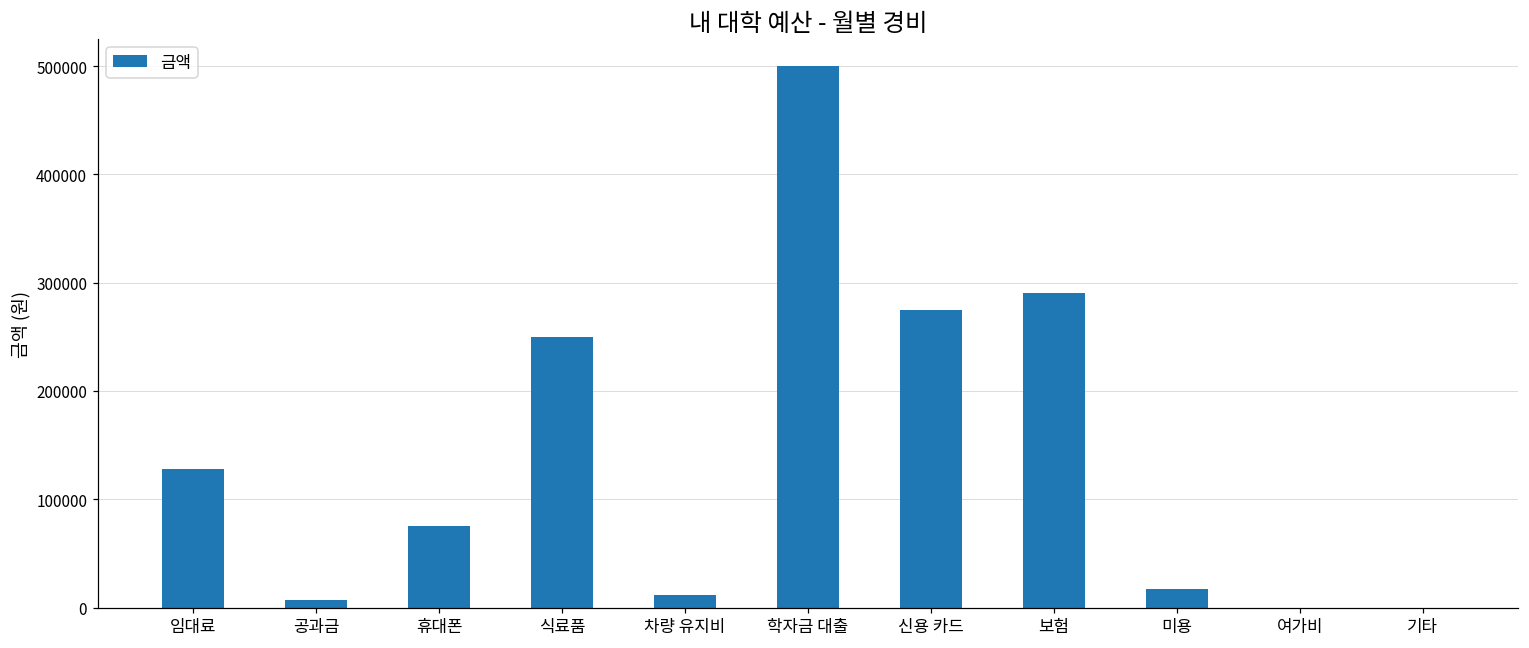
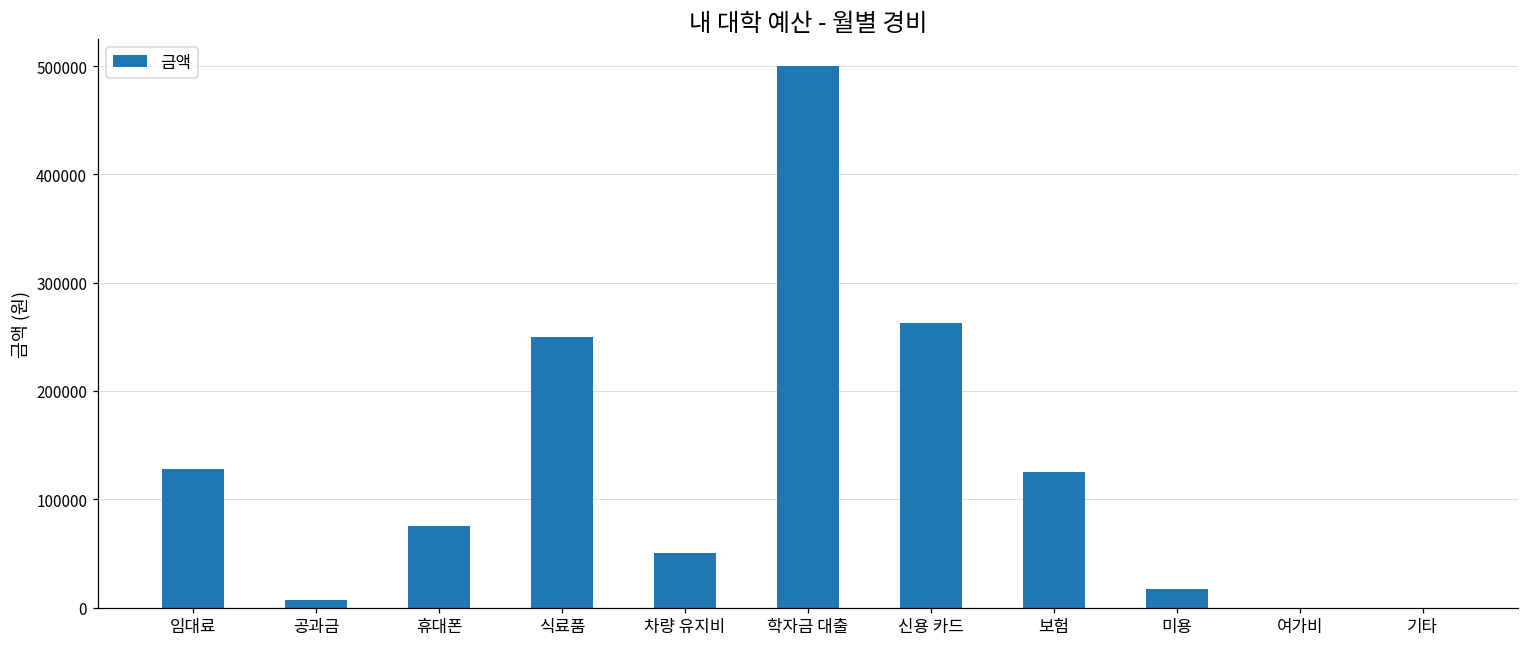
  {
    "임대료": 130000,
    "공과금": 10000,
    "휴대폰": 80000,
    "식료품": 250000,
-   "차량 유지비": 10000,
+   "차량 유지비": 50000,
    "학자금 대출": 500000,
-   "신용 카드": 280000,
-   "보험": 290000,
+   "신용 카드": 260000,
+   "보험": 130000,
    "미용": 20000,
    "여가비": 0,
    "기타": 0
  }
